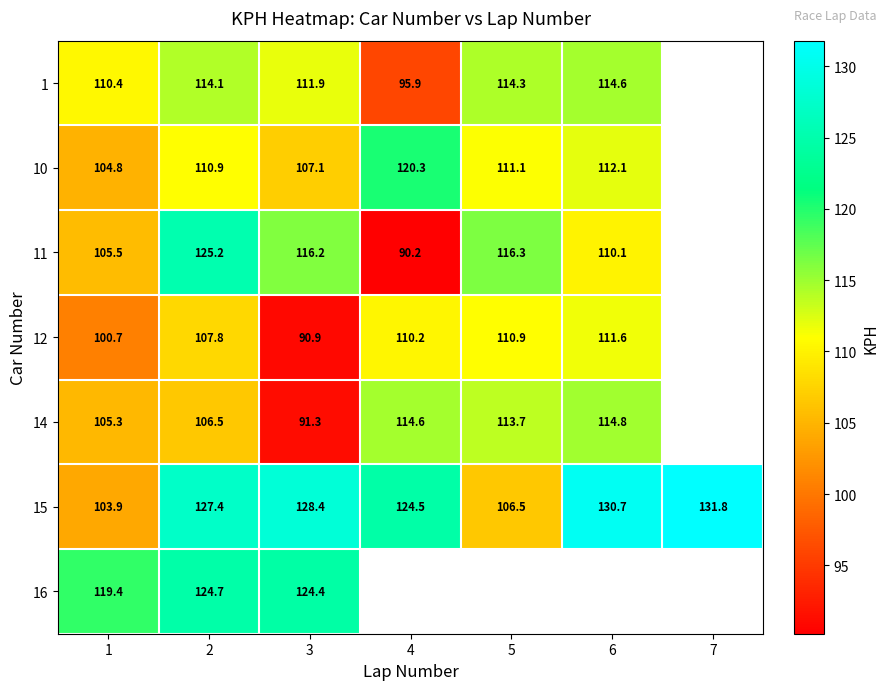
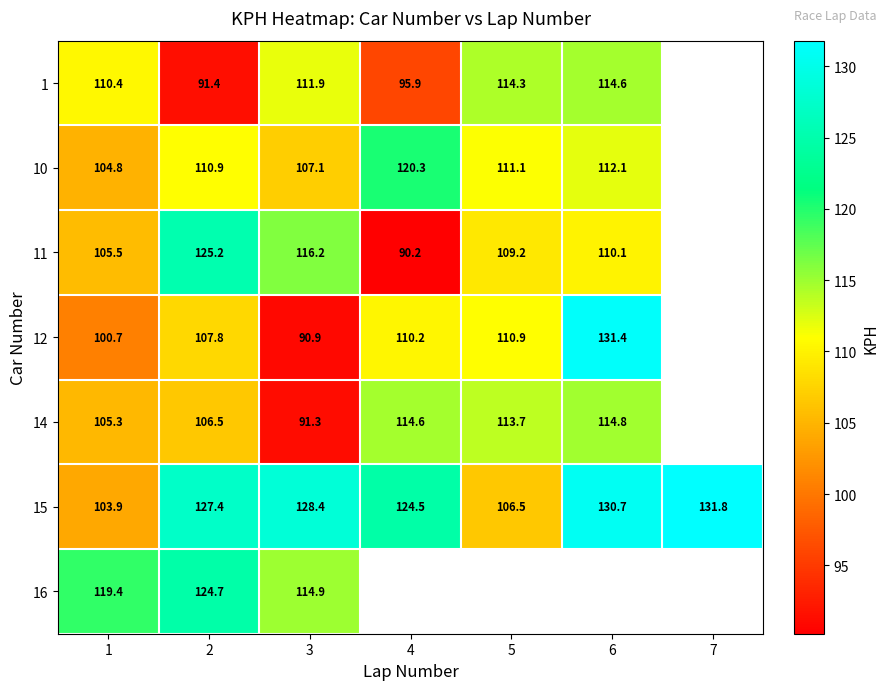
  {
    "1": {
      "1": 110.4,
-     "2": 114.1,
+     "2": 91.4,
      "3": 111.9,
      "4": 95.9,
      "5": 114.3,
      "6": 114.6
    },
    "10": {
      "1": 104.8,
      "2": 110.9,
      "3": 107.1,
      "4": 120.3,
      "5": 111.1,
      "6": 112.1
    },
    "11": {
      "1": 105.5,
      "2": 125.2,
      "3": 116.2,
      "4": 90.2,
-     "5": 116.3,
+     "5": 109.2,
      "6": 110.1
    },
    "12": {
      "1": 100.7,
      "2": 107.8,
      "3": 90.9,
      "4": 110.2,
      "5": 110.9,
-     "6": 111.6
+     "6": 131.4
    },
    "14": {
      "1": 105.3,
      "2": 106.5,
      "3": 91.3,
      "4": 114.6,
      "5": 113.7,
      "6": 114.8
    },
    "15": {
      "1": 103.9,
      "2": 127.4,
      "3": 128.4,
      "4": 124.5,
      "5": 106.5,
      "6": 130.7,
      "7": 131.8
    },
    "16": {
      "1": 119.4,
      "2": 124.7,
-     "3": 124.4
+     "3": 114.9
    }
  }
